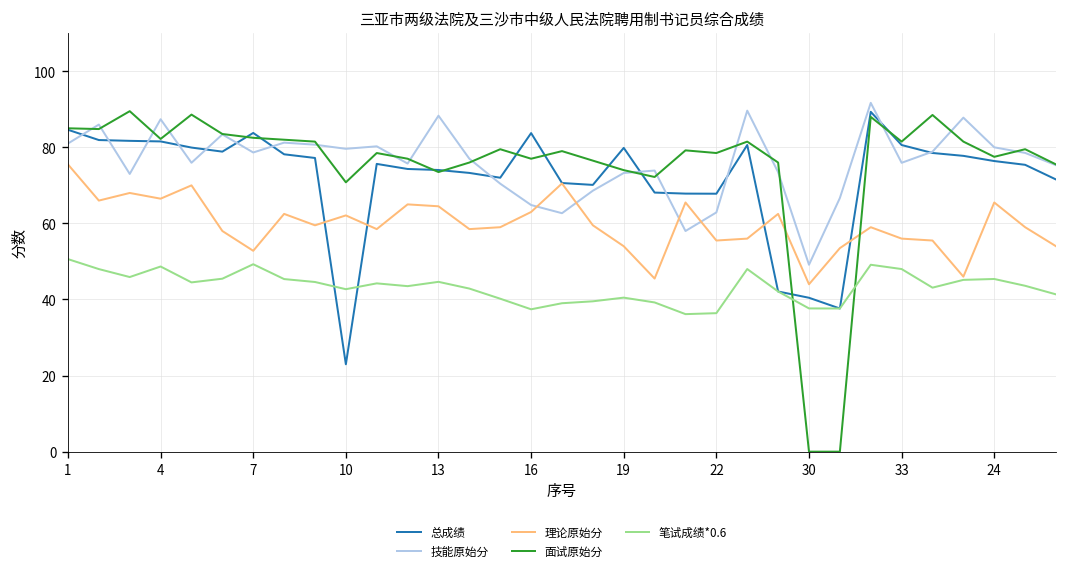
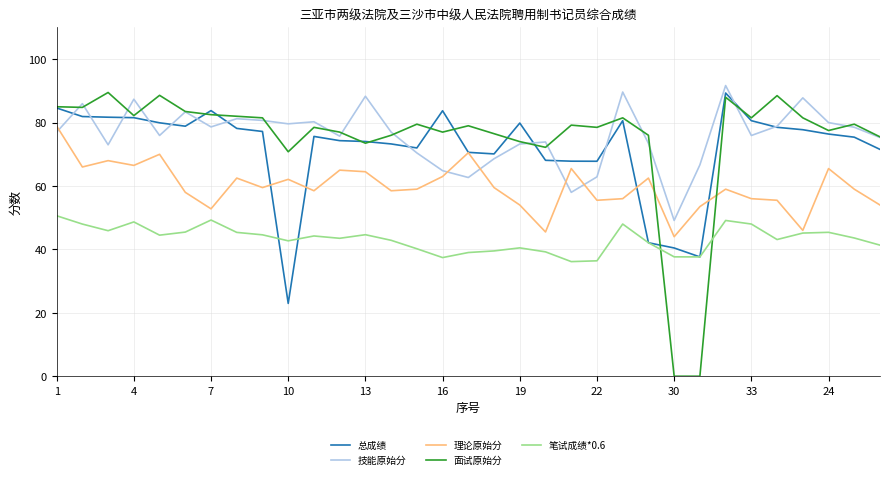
  {
    "总成绩": {
      "7": 84,
      "10": 23,
      "16": 84,
      "19": 80,
      "22": 68,
      "30": 40,
      "33": 81,
      "24": 76
    },
    "技能原始分": {
-     "1": 81,
+     "1": 77,
      "4": 87,
      "7": 79,
      "10": 80,
      "13": 88,
      "16": 65,
      "22": 63,
      "30": 49,
      "33": 76,
      "24": 80
    },
    "理论原始分": {
-     "1": 76,
+     "1": 79,
      "4": 67,
      "7": 53,
      "10": 62,
      "13": 65,
      "16": 63,
      "19": 54,
      "22": 56,
      "30": 44,
      "33": 56,
      "24": 66
    },
    "面试原始分": {
      "7": 83,
      "10": 71,
      "16": 77,
      "22": 79,
      "30": 0,
      "33": 82,
      "24": 78
    },
    "笔试成绩*0.6": {
      "1": 51,
      "4": 49,
      "7": 49,
      "10": 43,
      "13": 45,
      "16": 37,
      "19": 40,
      "22": 36,
      "30": 38,
      "33": 48,
      "24": 45
    }
  }
